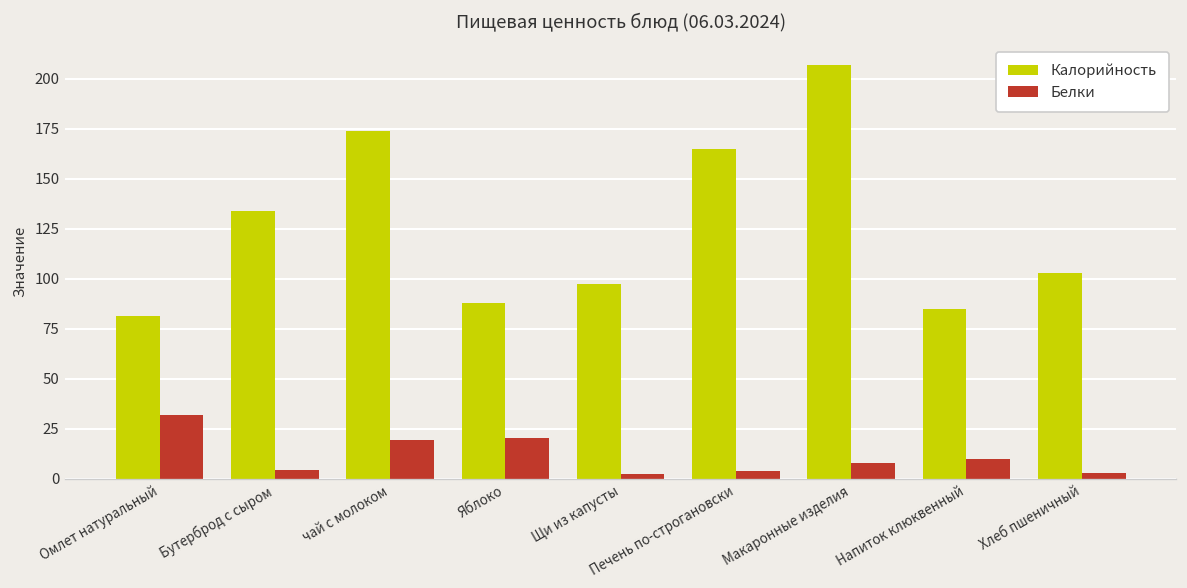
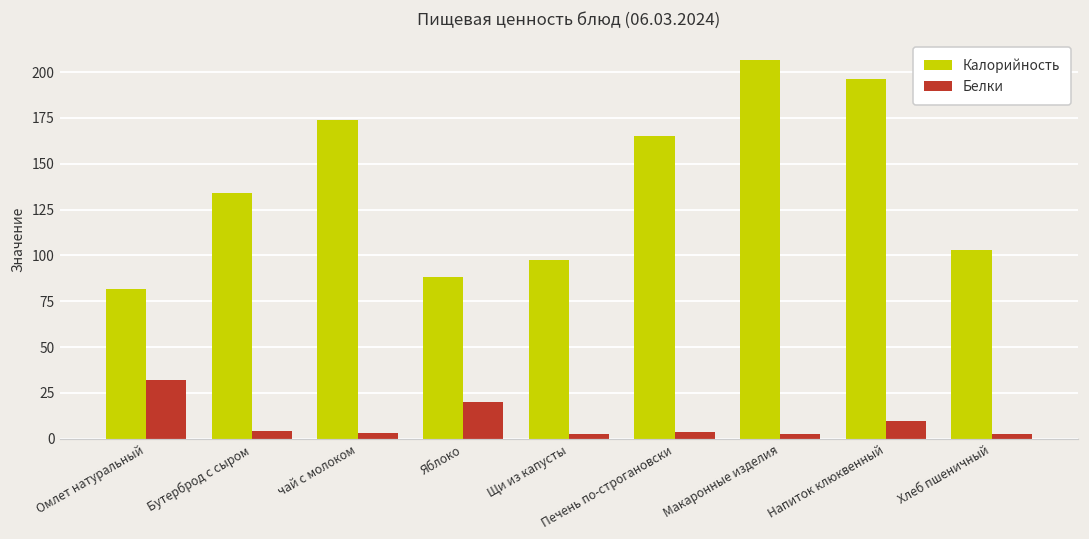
  {
    "Калорийность": {
      "Омлет натуральный": 82,
      "Бутерброд с сыром": 134,
      "чай с молоком": 174,
      "Яблоко": 88,
      "Щи из капусты": 98,
      "Печень по-строгановски": 165,
      "Макаронные изделия": 207,
-     "Напиток клюквенный": 85,
+     "Напиток клюквенный": 196,
      "Хлеб пшеничный": 103
    },
    "Белки": {
      "Омлет натуральный": 32,
      "Бутерброд с сыром": 4,
-     "чай с молоком": 19,
+     "чай с молоком": 3,
      "Яблоко": 20,
      "Щи из капусты": 3,
      "Печень по-строгановски": 4,
-     "Макаронные изделия": 8,
+     "Макаронные изделия": 3,
      "Напиток клюквенный": 10,
      "Хлеб пшеничный": 3
    }
  }
